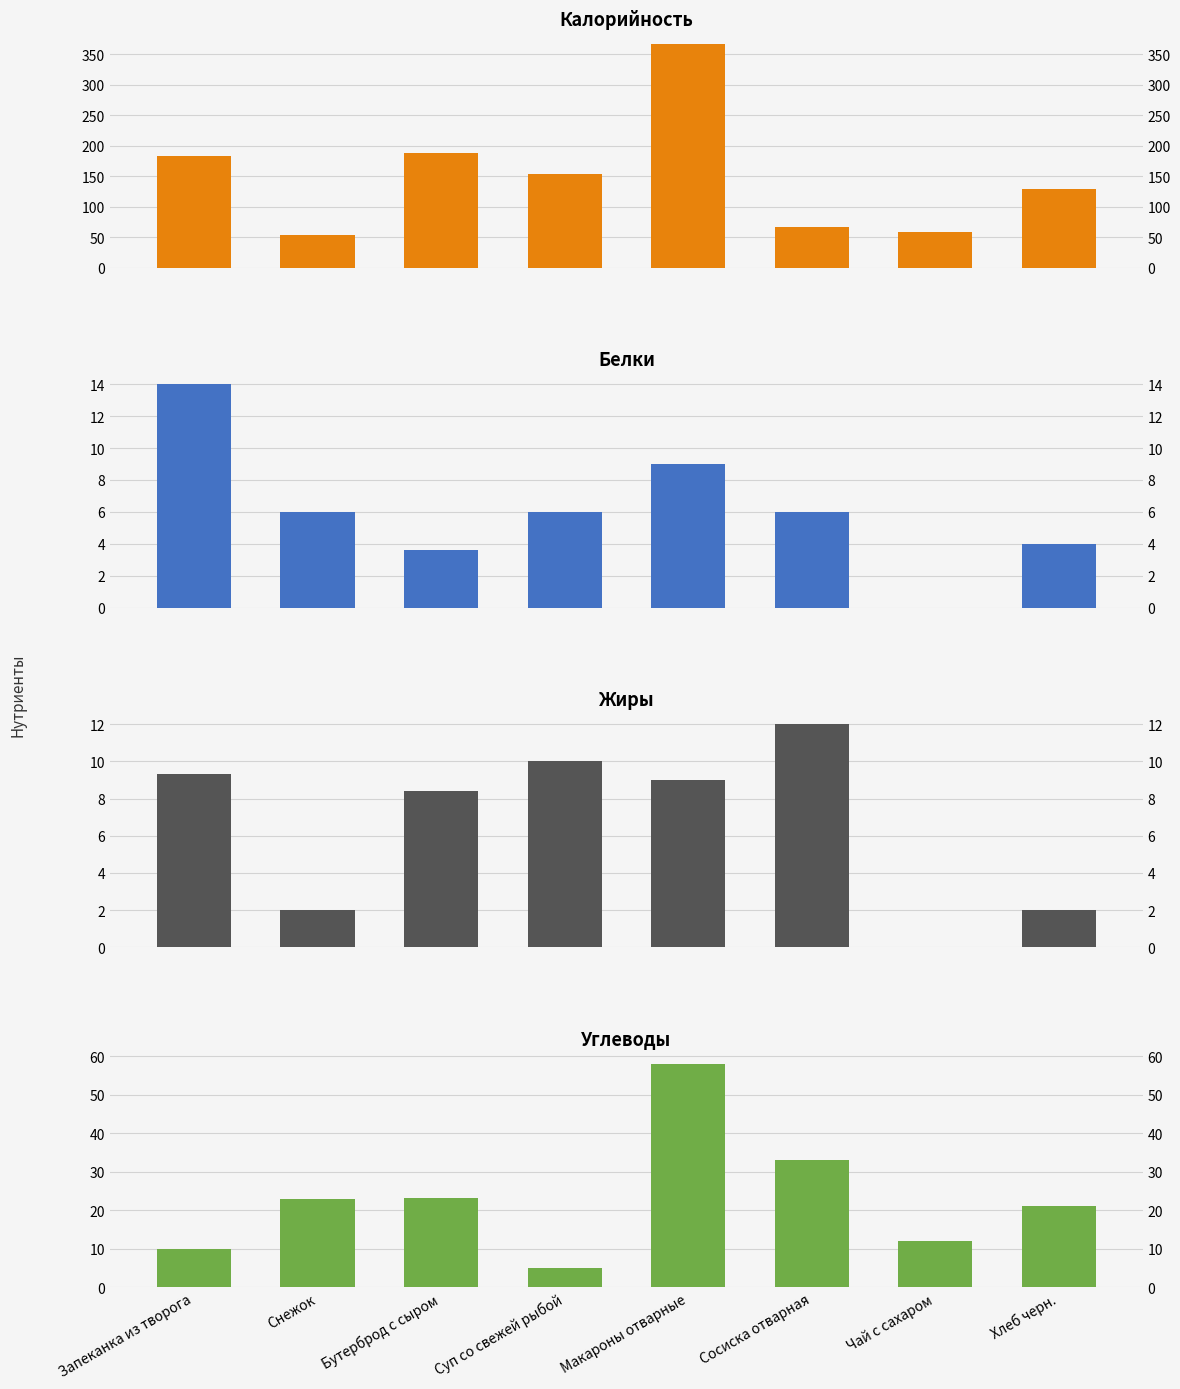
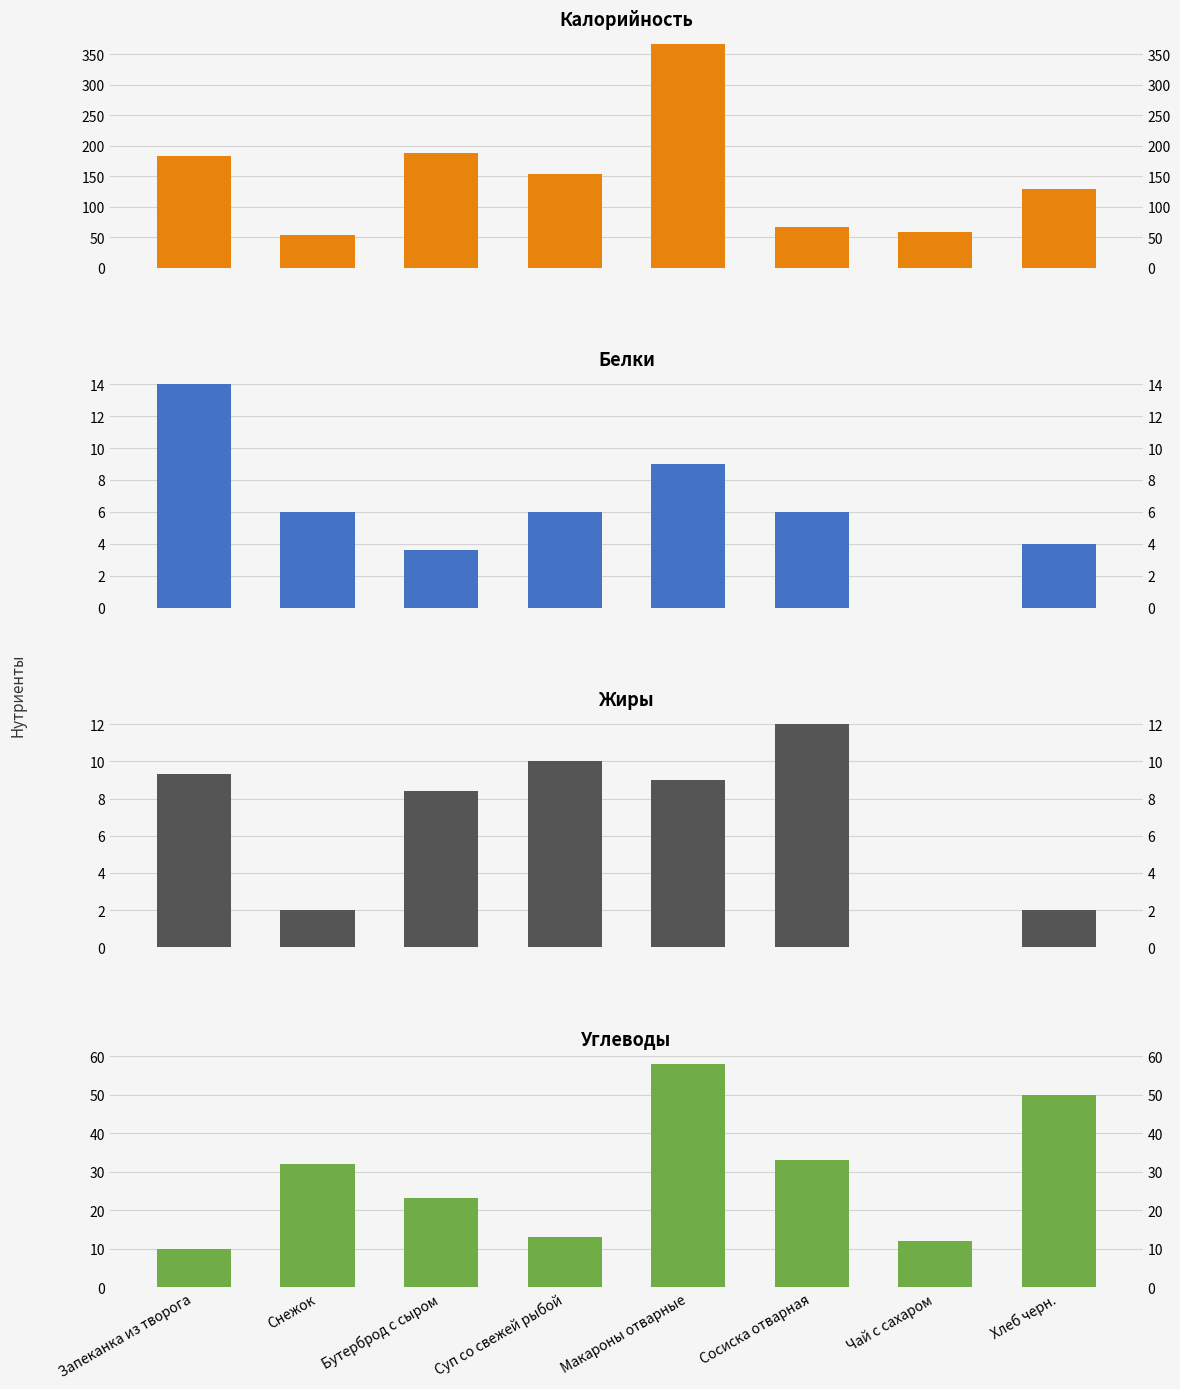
  {
    "Углеводы": {
      "Запеканка из творога": 10,
-     "Снежок": 23,
+     "Снежок": 32,
      "Бутерброд с сыром": 23,
-     "Суп со свежей рыбой": 5,
+     "Суп со свежей рыбой": 13,
      "Макароны отварные": 58,
      "Сосиска отварная": 33,
      "Чай с сахаром": 12,
-     "Хлеб черн.": 21
+     "Хлеб черн.": 50
    }
  }
